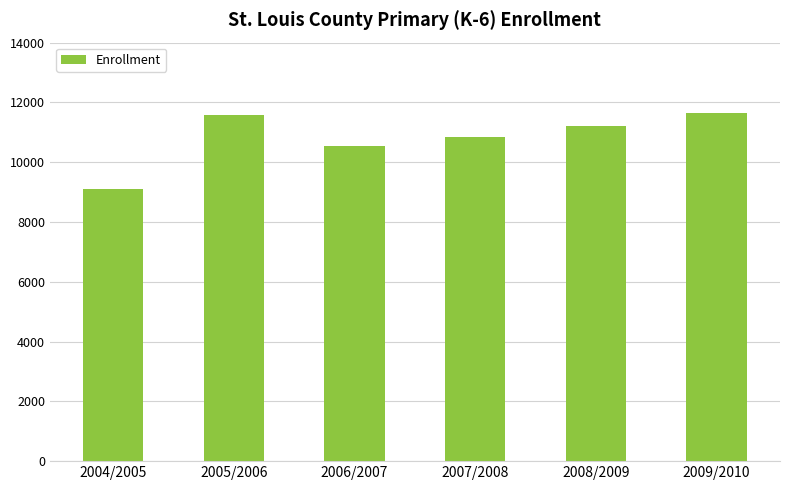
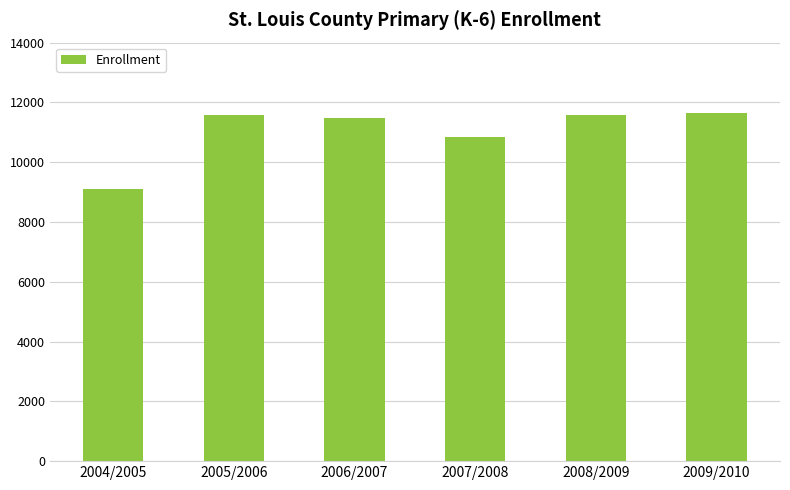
  {
    "2004/2005": 9100,
    "2005/2006": 11600,
-   "2006/2007": 10500,
+   "2006/2007": 11500,
    "2007/2008": 10900,
-   "2008/2009": 11200,
+   "2008/2009": 11600,
    "2009/2010": 11600
  }
